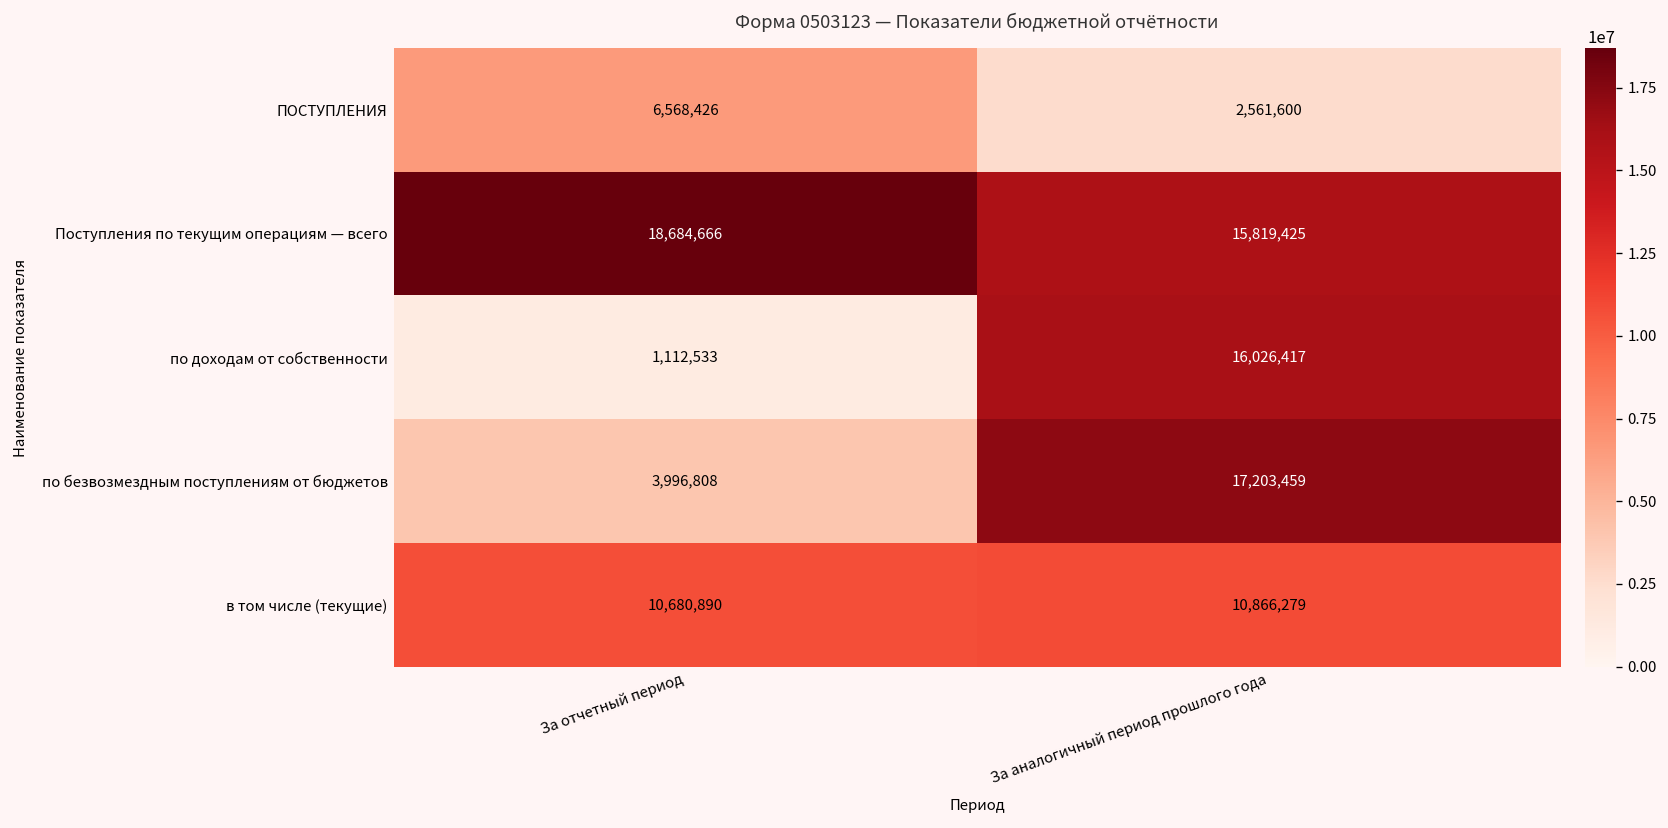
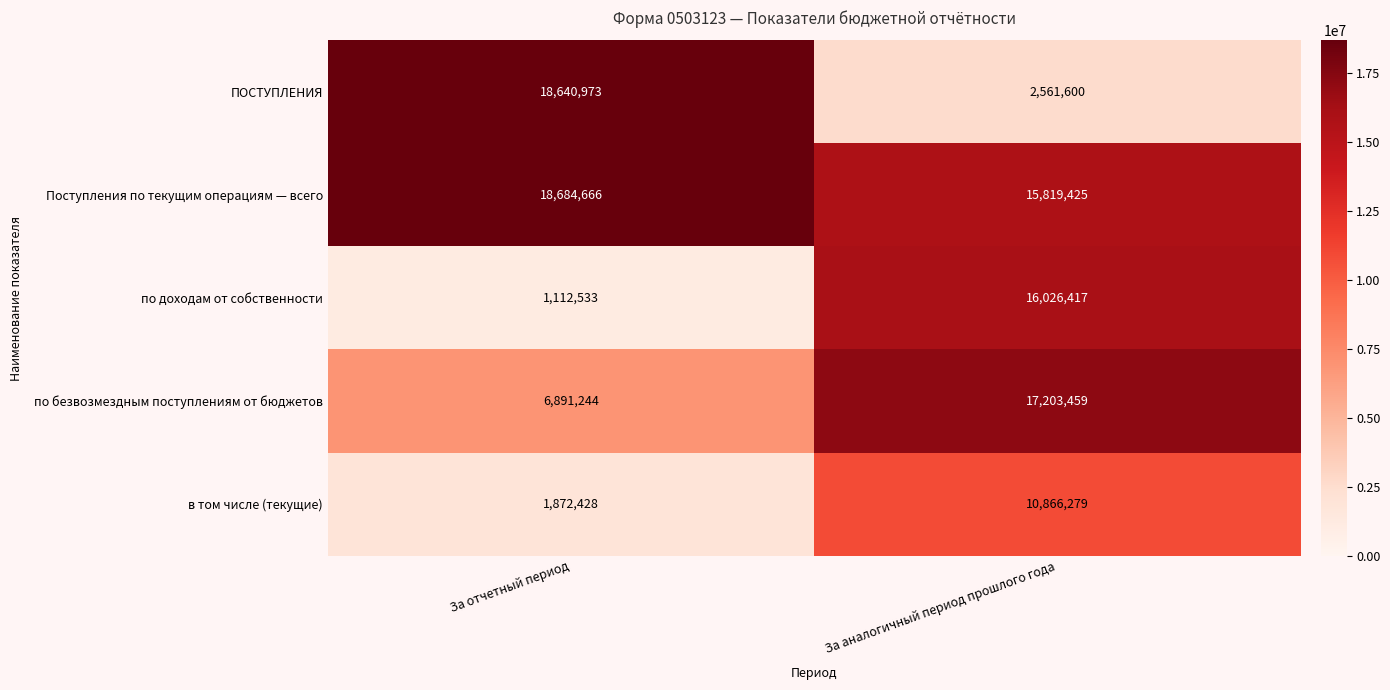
  {
    "ПОСТУПЛЕНИЯ": {
-     "За отчетный период": "6,568,426",
+     "За отчетный период": "18,640,973",
      "За аналогичный период прошлого года": "2,561,600"
    },
    "Поступления по текущим операциям — всего": {
      "За отчетный период": "18,684,666",
      "За аналогичный период прошлого года": "15,819,425"
    },
    "по доходам от собственности": {
      "За отчетный период": "1,112,533",
      "За аналогичный период прошлого года": "16,026,417"
    },
    "по безвозмездным поступлениям от бюджетов": {
-     "За отчетный период": "3,996,808",
+     "За отчетный период": "6,891,244",
      "За аналогичный период прошлого года": "17,203,459"
    },
    "в том числе (текущие)": {
-     "За отчетный период": "10,680,890",
+     "За отчетный период": "1,872,428",
      "За аналогичный период прошлого года": "10,866,279"
    }
  }
